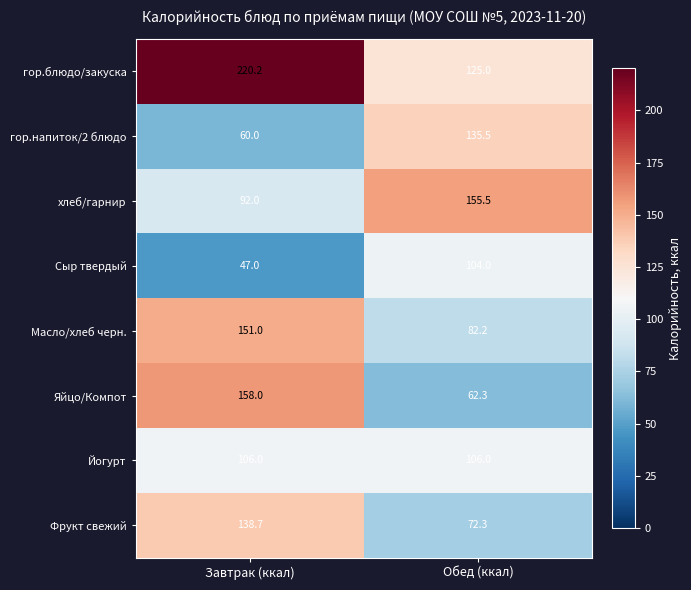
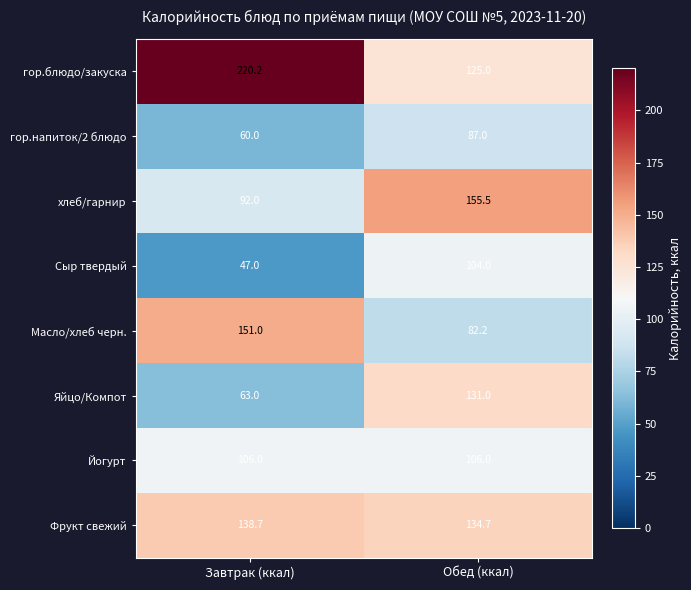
  {
    "гор.блюдо/закуска": {
      "Завтрак (ккал)": 220.2
    },
    "гор.напиток/2 блюдо": {
      "Завтрак (ккал)": 60.0,
-     "Обед (ккал)": 135.5
+     "Обед (ккал)": 87.0
    },
    "хлеб/гарнир": {
      "Обед (ккал)": 155.5
    },
    "Сыр твердый": {
      "Завтрак (ккал)": 47.0
    },
    "Масло/хлеб черн.": {
      "Завтрак (ккал)": 151.0,
      "Обед (ккал)": 82.2
    },
    "Яйцо/Компот": {
-     "Завтрак (ккал)": 158.0,
-     "Обед (ккал)": 62.3
+     "Завтрак (ккал)": 63.0,
+     "Обед (ккал)": 131.0
    },
    "Фрукт свежий": {
      "Завтрак (ккал)": 138.7,
-     "Обед (ккал)": 72.3
+     "Обед (ккал)": 134.7
    }
  }
